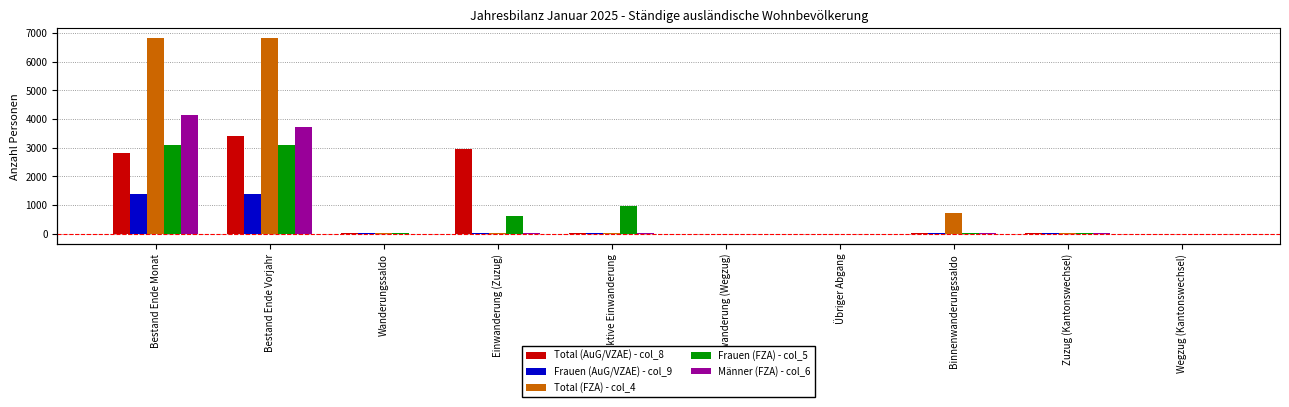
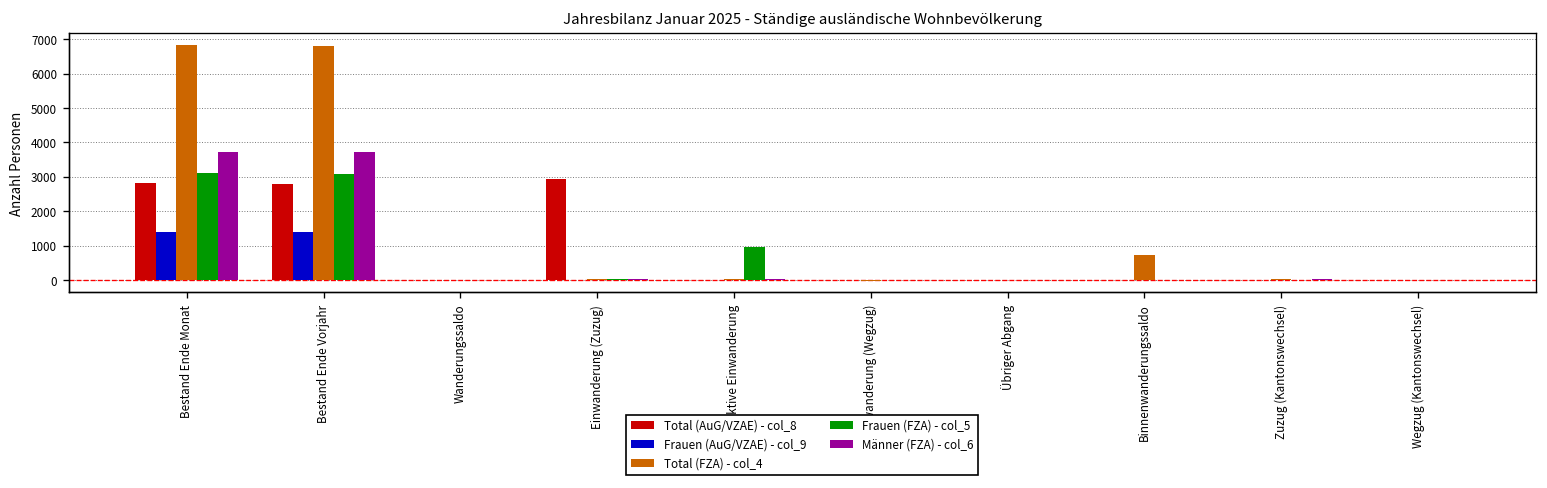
  {
    "Total (AuG/VZAE) - col_8": {
      "Bestand Ende Monat": 2800,
-     "Bestand Ende Vorjahr": 3400,
+     "Bestand Ende Vorjahr": 2800,
      "Einwanderung (Zuzug)": 2900,
      "Auswanderung (Wegzug)": 0
    },
    "Frauen (AuG/VZAE) - col_9": {
      "Bestand Ende Monat": 1400,
      "Bestand Ende Vorjahr": 1400,
      "Auswanderung (Wegzug)": 0
    },
    "Total (FZA) - col_4": {
      "Bestand Ende Monat": 6800,
      "Bestand Ende Vorjahr": 6800,
      "Binnenwanderungssaldo": 700
    },
    "Frauen (FZA) - col_5": {
      "Bestand Ende Monat": 3100,
      "Bestand Ende Vorjahr": 3100,
-     "Einwanderung (Zuzug)": 600,
+     "Einwanderung (Zuzug)": 0,
      "Effektive Einwanderung": 900
    },
    "Männer (FZA) - col_6": {
-     "Bestand Ende Monat": 4100,
+     "Bestand Ende Monat": 3700,
      "Bestand Ende Vorjahr": 3700,
      "Wanderungssaldo": 0
    }
  }
